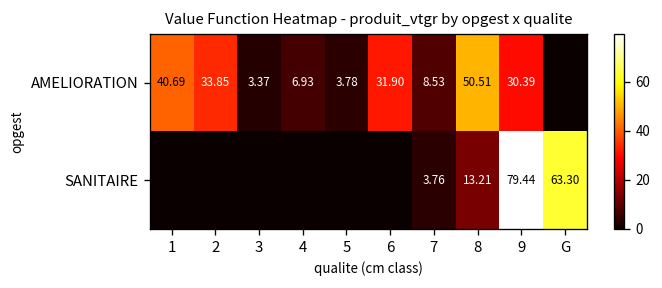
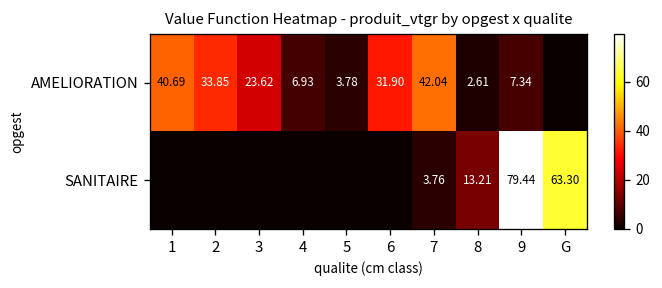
  {
    "AMELIORATION": {
      "1": 40.69,
      "2": 33.85,
-     "3": 3.37,
+     "3": 23.62,
      "4": 6.93,
      "5": 3.78,
      "6": 31.90,
-     "7": 8.53,
-     "8": 50.51,
-     "9": 30.39
+     "7": 42.04,
+     "8": 2.61,
+     "9": 7.34
    },
    "SANITAIRE": {
      "7": 3.76,
      "8": 13.21,
      "9": 79.44,
      "G": 63.30
    }
  }
